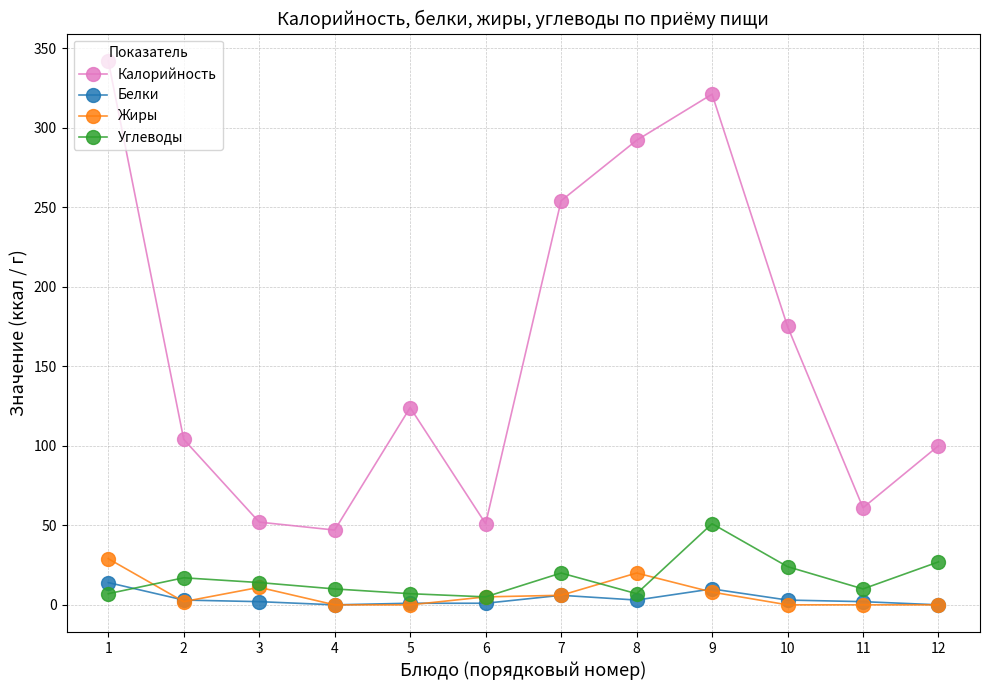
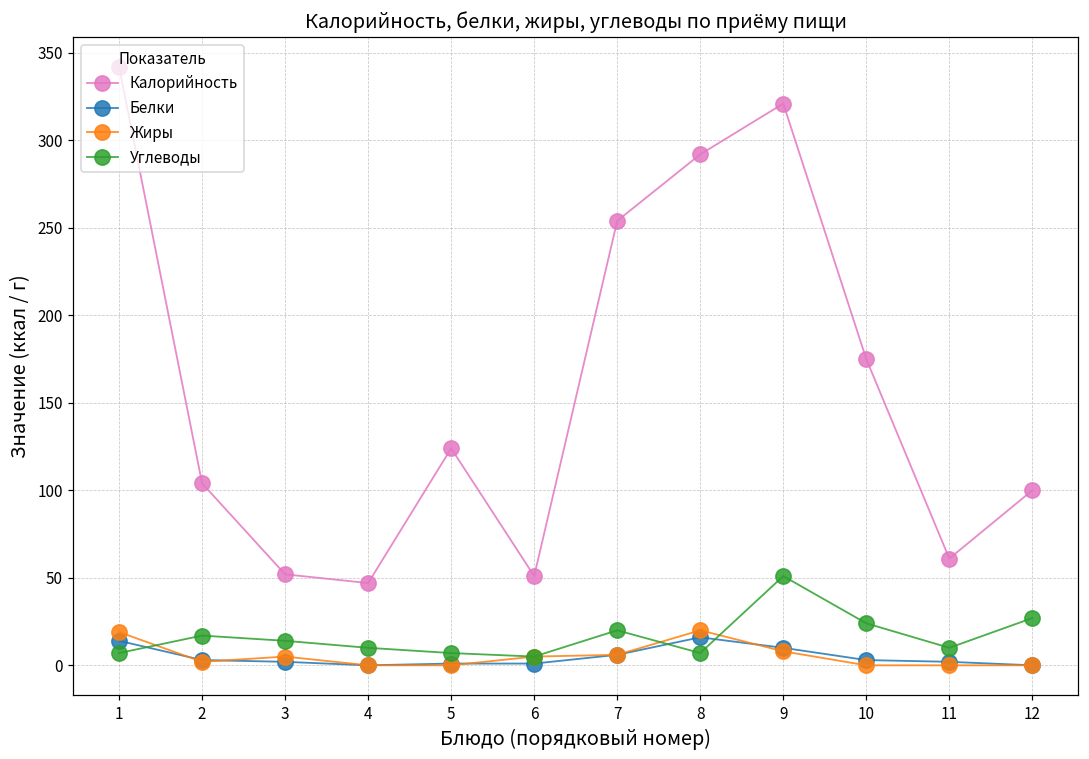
  {
    "Калорийность": {
      "2": 104,
      "3": 52,
      "4": 47,
      "5": 124,
      "6": 51,
      "7": 254,
      "8": 292,
      "9": 321,
      "10": 175,
      "11": 61,
      "12": 100
    },
    "Белки": {
      "1": 14,
      "3": 2,
      "6": 1,
-     "8": 3,
+     "8": 16,
      "9": 10,
      "10": 3,
      "11": 2
    },
    "Жиры": {
-     "1": 29,
-     "3": 11,
+     "1": 19,
+     "3": 5,
      "8": 20,
      "9": 8,
      "10": 0,
      "11": 0
    },
    "Углеводы": {
      "1": 7,
      "2": 17,
      "3": 14,
      "4": 10,
      "5": 7,
      "7": 20,
      "8": 7,
      "9": 51,
      "10": 24,
      "11": 10,
      "12": 27
    }
  }
